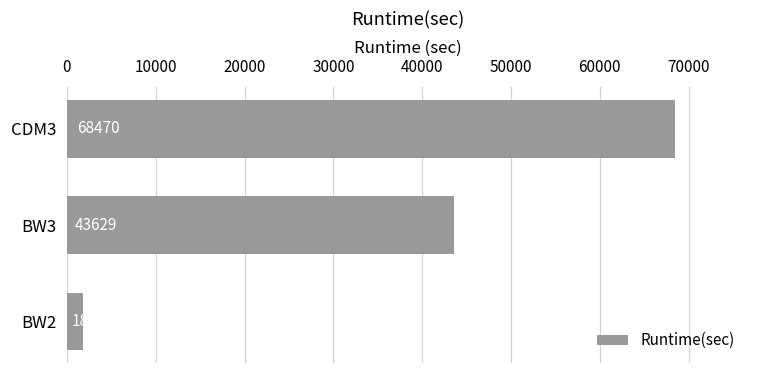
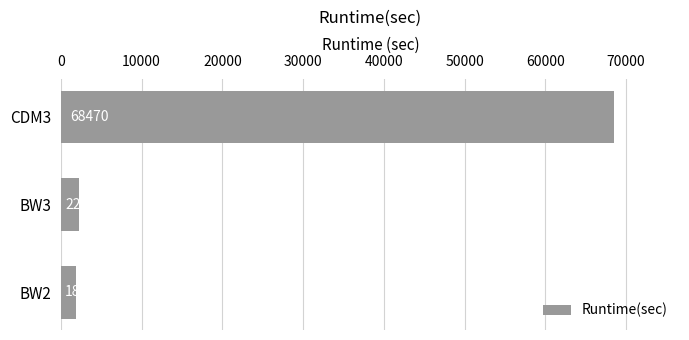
  {
-   "BW3": 44000,
+   "BW3": 2000,
    "BW2": 2000
  }
